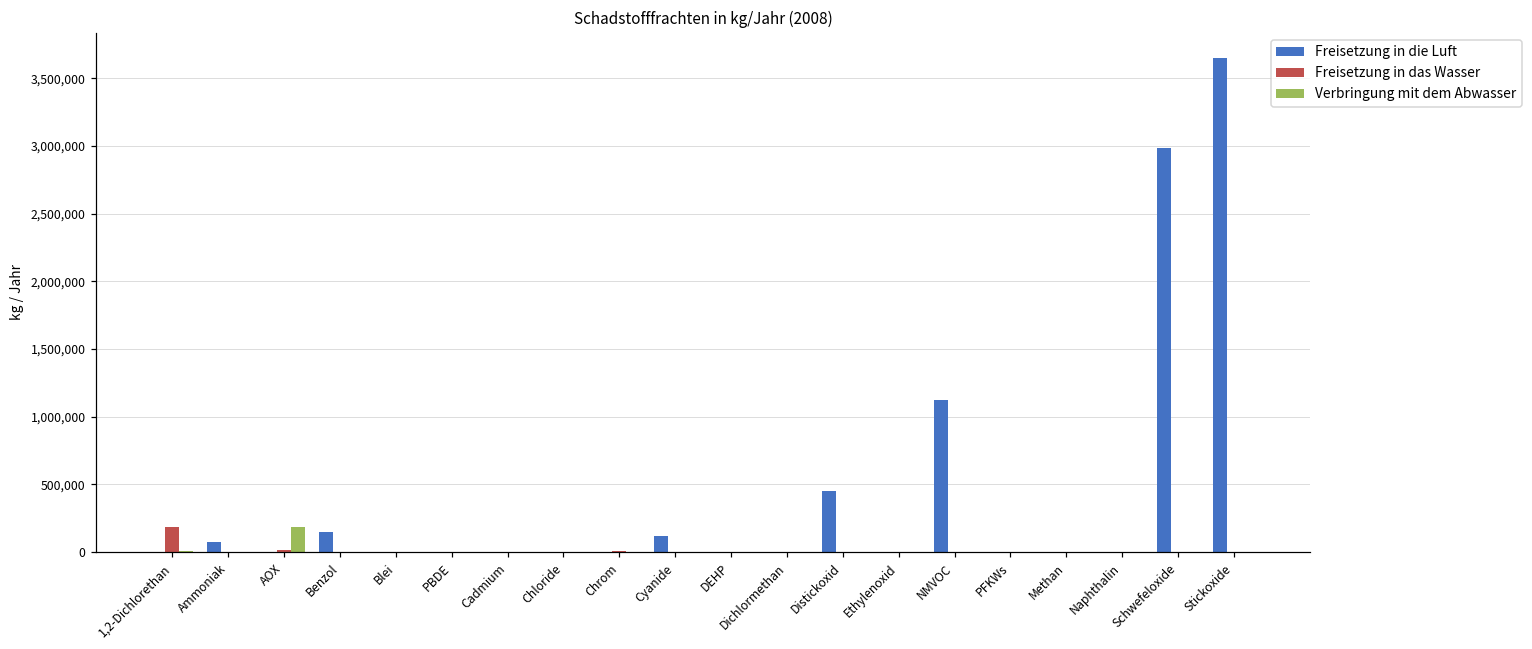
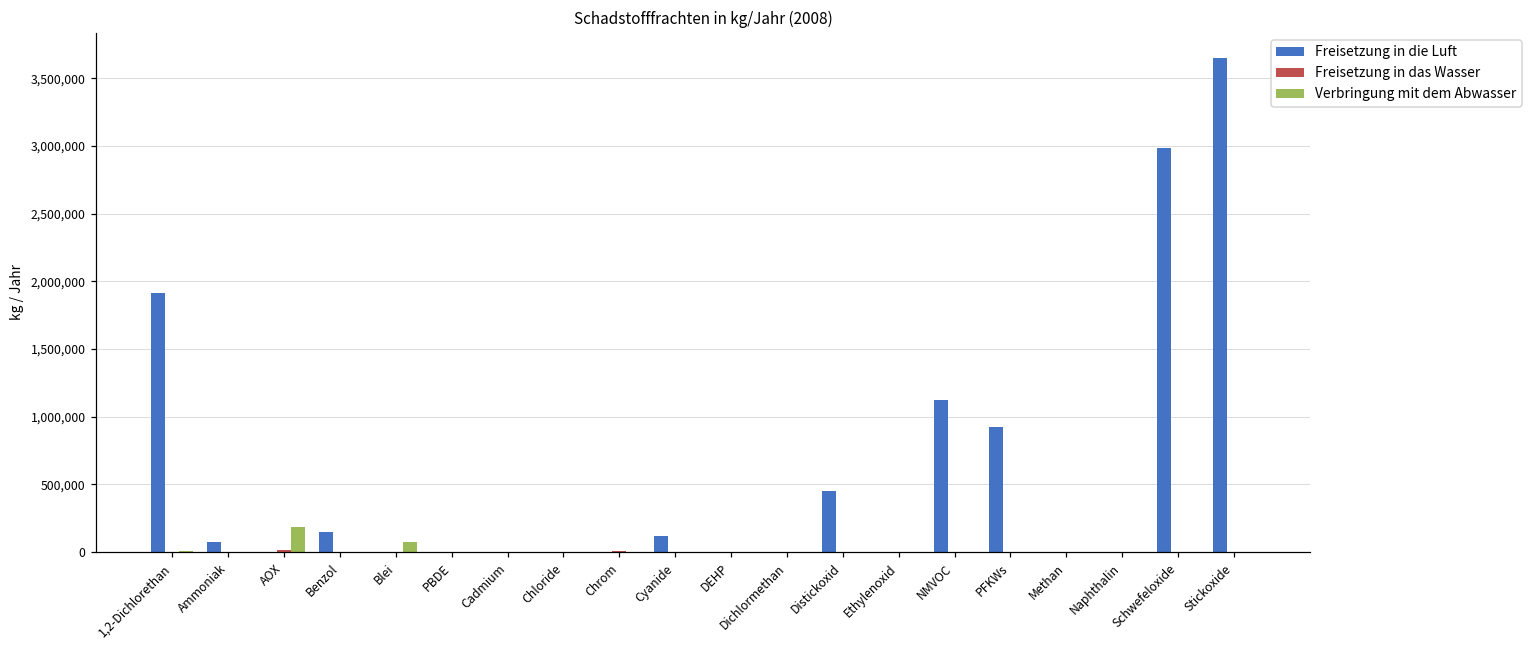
  {
    "Freisetzung in die Luft": {
-     "1,2-Dichlorethan": "0",
+     "1,2-Dichlorethan": "1,920,000",
      "Ammoniak": "70,000",
      "AOX": "0",
      "Benzol": "150,000",
      "Blei": "0",
      "PBDE": "0",
      "Cadmium": "0",
      "Chloride": "0",
      "Chrom": "0",
      "Cyanide": "120,000",
      "Dichlormethan": "0",
      "Distickoxid": "450,000",
      "Ethylenoxid": "0",
      "NMVOC": "1,120,000",
-     "PFKWs": "0",
+     "PFKWs": "920,000",
      "Schwefeloxide": "2,980,000",
      "Stickoxide": "3,650,000"
    },
    "Freisetzung in das Wasser": {
-     "1,2-Dichlorethan": "180,000",
+     "1,2-Dichlorethan": "0",
      "Ammoniak": "0",
      "Benzol": "0",
      "PBDE": "0",
      "Chloride": "0",
      "Distickoxid": "0",
      "Ethylenoxid": "0",
      "NMVOC": "0",
      "PFKWs": "0",
      "Methan": "0",
      "Naphthalin": "0",
      "Schwefeloxide": "0",
      "Stickoxide": "0"
    },
    "Verbringung mit dem Abwasser": {
      "Ammoniak": "0",
      "AOX": "180,000",
-     "Blei": "0",
+     "Blei": "70,000",
      "Cadmium": "0",
      "Chloride": "0",
      "DEHP": "0",
      "Dichlormethan": "0",
      "Distickoxid": "0",
      "NMVOC": "0",
      "PFKWs": "0",
      "Methan": "0",
      "Naphthalin": "0",
      "Schwefeloxide": "0",
      "Stickoxide": "0"
    }
  }
